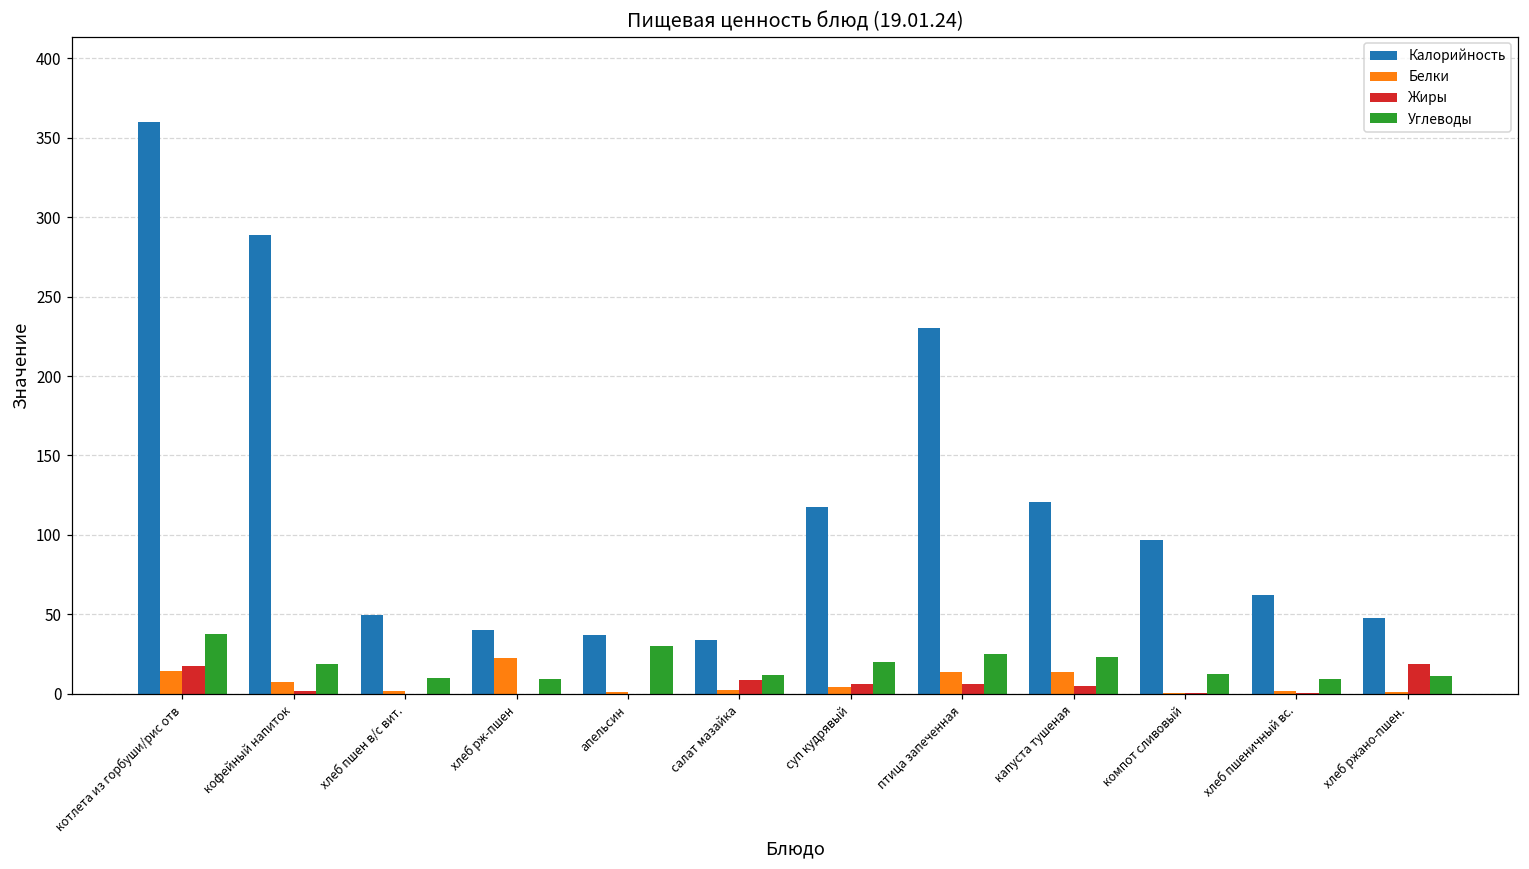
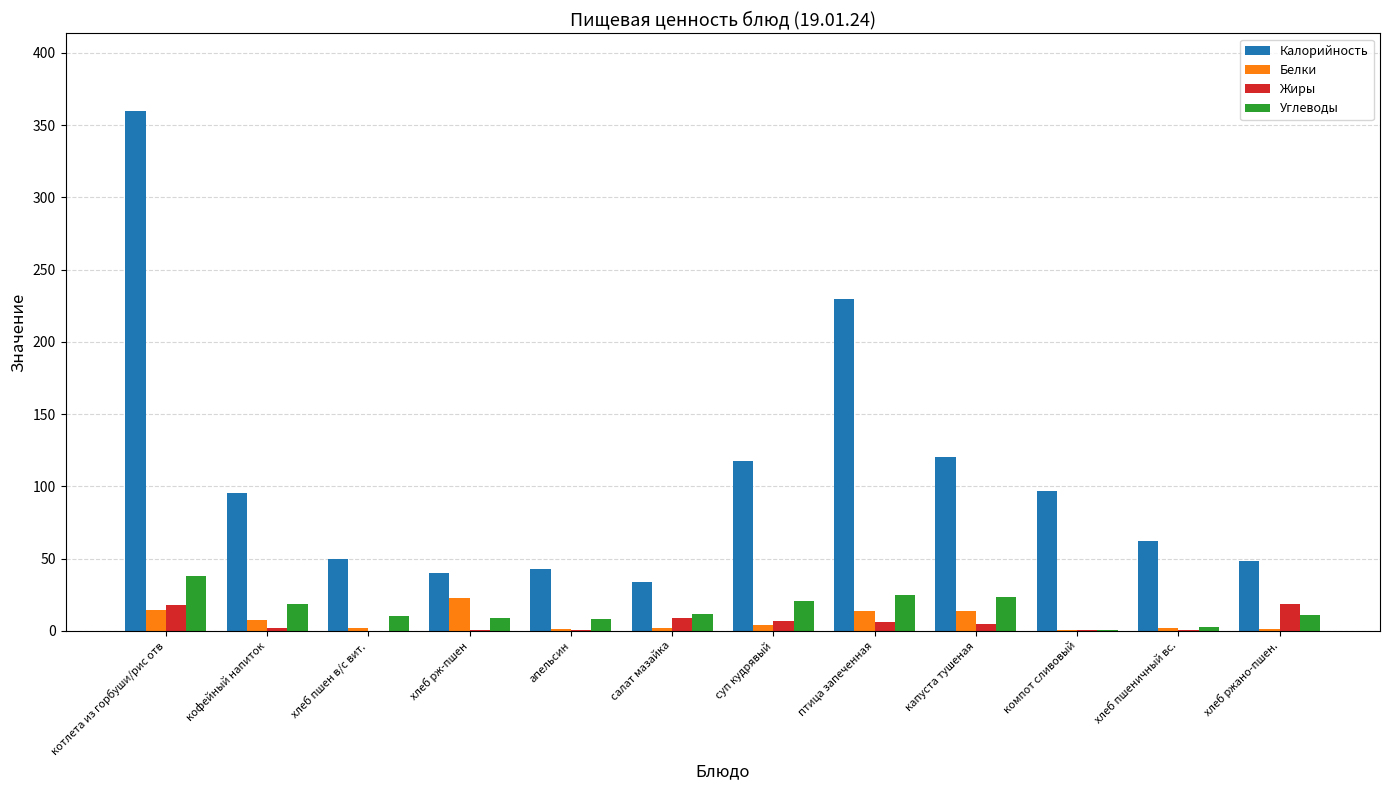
  {
    "Калорийность": {
      "котлета из горбуши/рис отв": 360,
-     "кофейный напиток": 289,
+     "кофейный напиток": 95,
      "хлеб пшен в/с вит.": 50,
      "хлеб рж-пшен": 40,
-     "апельсин": 37,
+     "апельсин": 43,
      "салат мазайка": 34,
      "суп кудрявый": 118,
      "птица запеченная": 230,
      "капуста тушеная": 121,
      "компот сливовый": 97,
      "хлеб пшеничный вс.": 62,
      "хлеб ржано-пшен.": 48
    },
    "Белки": {
      "котлета из горбуши/рис отв": 14,
      "кофейный напиток": 7,
      "хлеб рж-пшен": 23,
      "салат мазайка": 2,
      "суп кудрявый": 4,
      "птица запеченная": 14,
      "капуста тушеная": 14,
      "хлеб пшеничный вс.": 2
    },
    "Жиры": {
      "котлета из горбуши/рис отв": 18,
      "салат мазайка": 9,
      "суп кудрявый": 7,
      "птица запеченная": 6,
      "капуста тушеная": 5,
      "хлеб ржано-пшен.": 19
    },
    "Углеводы": {
      "котлета из горбуши/рис отв": 38,
      "кофейный напиток": 19,
      "хлеб пшен в/с вит.": 10,
      "хлеб рж-пшен": 9,
-     "апельсин": 30,
+     "апельсин": 8,
      "салат мазайка": 12,
      "суп кудрявый": 20,
      "птица запеченная": 25,
      "капуста тушеная": 23,
-     "компот сливовый": 12,
-     "хлеб пшеничный вс.": 9,
+     "компот сливовый": 0,
+     "хлеб пшеничный вс.": 3,
      "хлеб ржано-пшен.": 11
    }
  }
